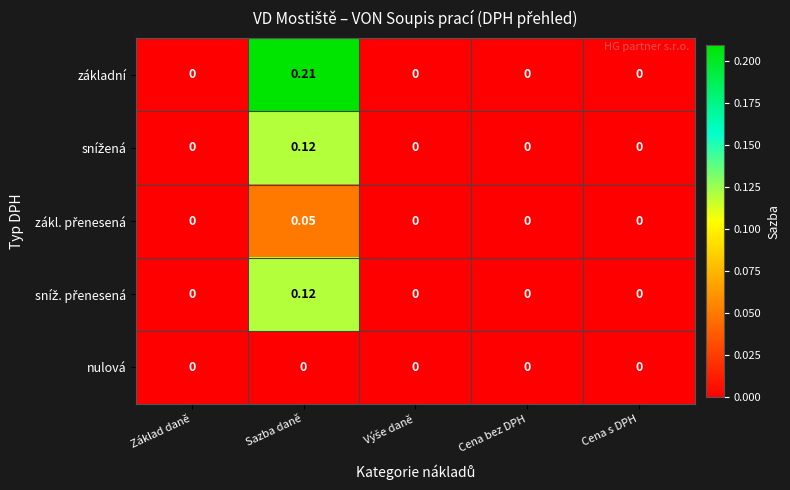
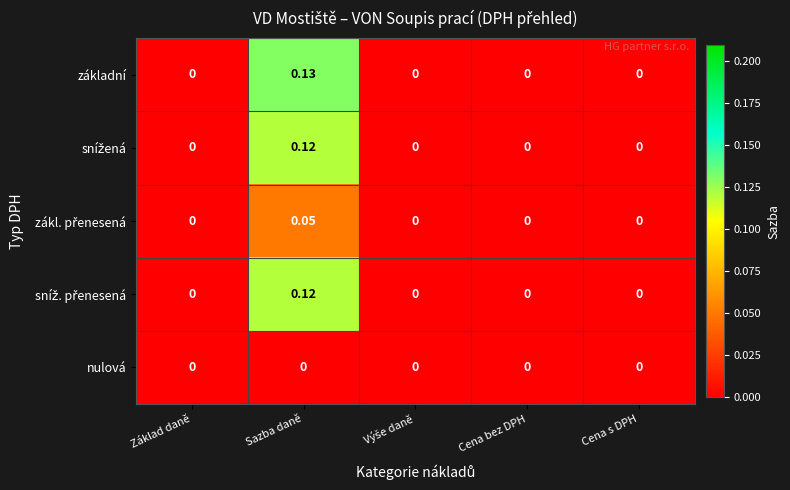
  {
    "základní": {
      "Základ daně": 0,
-     "Sazba daně": 0.21,
+     "Sazba daně": 0.13,
      "Výše daně": 0,
      "Cena bez DPH": 0
    },
    "snížená": {
      "Základ daně": 0,
      "Sazba daně": 0.12,
      "Výše daně": 0,
      "Cena bez DPH": 0,
      "Cena s DPH": 0
    },
    "zákl. přenesená": {
      "Základ daně": 0,
      "Sazba daně": 0.05,
      "Výše daně": 0,
      "Cena bez DPH": 0,
      "Cena s DPH": 0
    },
    "sníž. přenesená": {
      "Základ daně": 0,
      "Sazba daně": 0.12,
      "Výše daně": 0,
      "Cena bez DPH": 0,
      "Cena s DPH": 0
    },
    "nulová": {
      "Základ daně": 0,
      "Sazba daně": 0,
      "Výše daně": 0,
      "Cena bez DPH": 0,
      "Cena s DPH": 0
    }
  }
